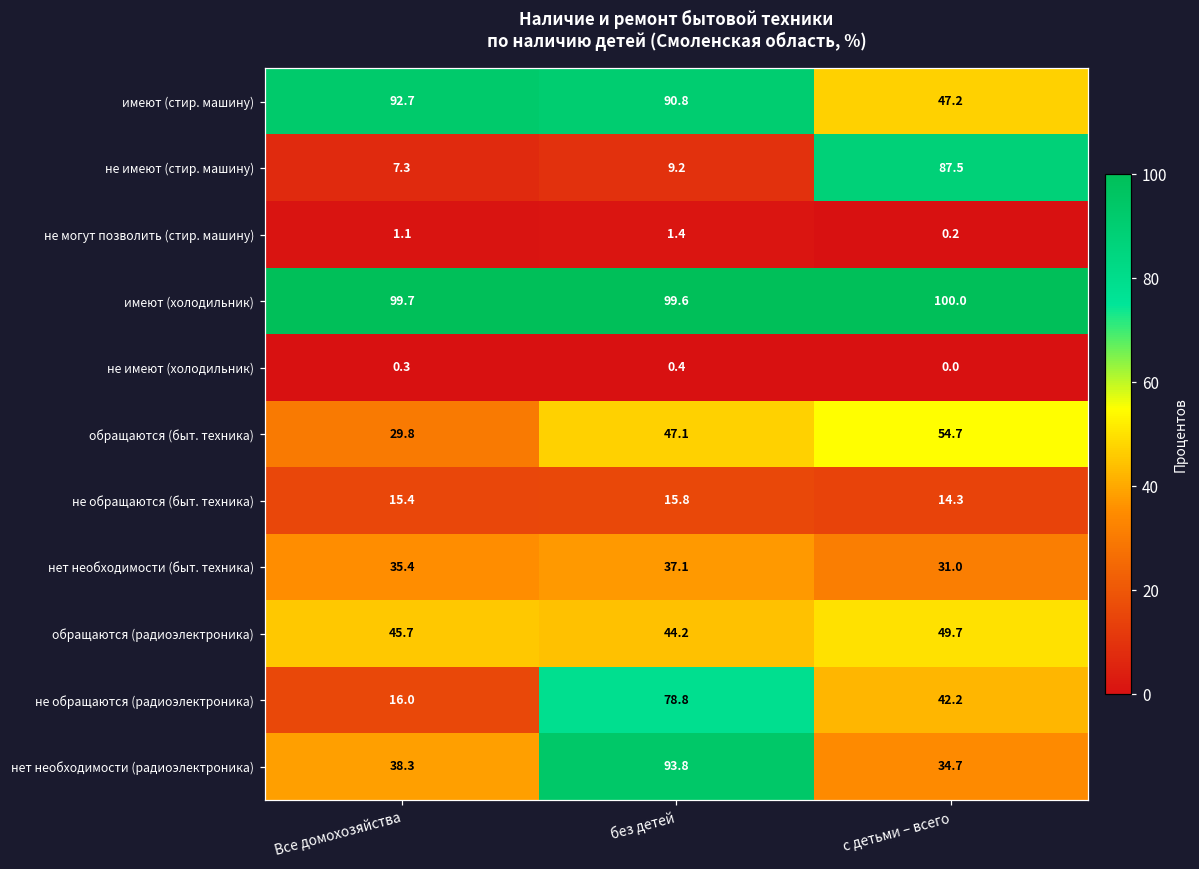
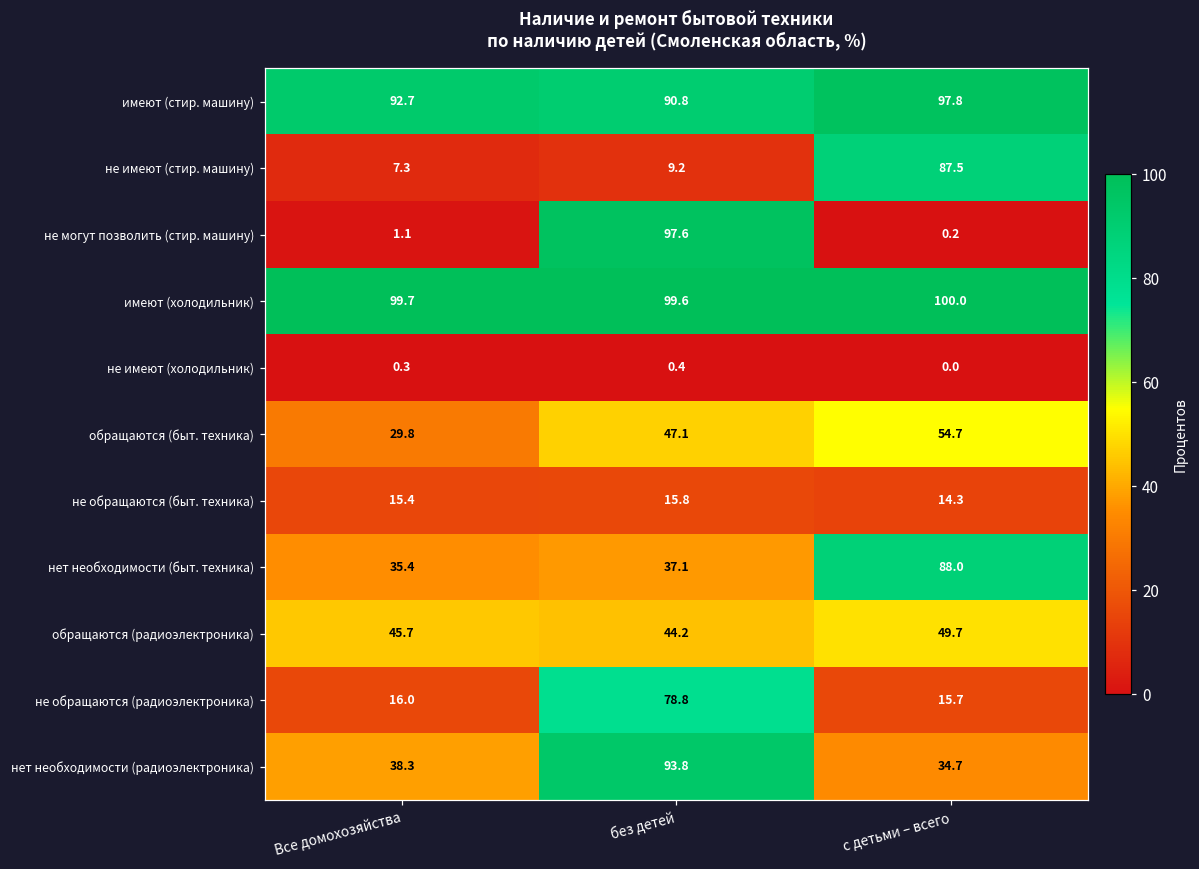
  {
    "имеют (стир. машину)": {
      "Все домохозяйства": 92.7,
      "без детей": 90.8,
-     "с детьми – всего": 47.2
+     "с детьми – всего": 97.8
    },
    "не имеют (стир. машину)": {
      "Все домохозяйства": 7.3,
      "без детей": 9.2,
      "с детьми – всего": 87.5
    },
    "не могут позволить (стир. машину)": {
      "Все домохозяйства": 1.1,
-     "без детей": 1.4,
+     "без детей": 97.6,
      "с детьми – всего": 0.2
    },
    "имеют (холодильник)": {
      "Все домохозяйства": 99.7,
      "без детей": 99.6,
      "с детьми – всего": 100.0
    },
    "не имеют (холодильник)": {
      "Все домохозяйства": 0.3,
      "без детей": 0.4,
      "с детьми – всего": 0.0
    },
    "обращаются (быт. техника)": {
      "Все домохозяйства": 29.8,
      "без детей": 47.1,
      "с детьми – всего": 54.7
    },
    "не обращаются (быт. техника)": {
      "Все домохозяйства": 15.4,
      "без детей": 15.8,
      "с детьми – всего": 14.3
    },
    "нет необходимости (быт. техника)": {
      "Все домохозяйства": 35.4,
      "без детей": 37.1,
-     "с детьми – всего": 31.0
+     "с детьми – всего": 88.0
    },
    "обращаются (радиоэлектроника)": {
      "Все домохозяйства": 45.7,
      "без детей": 44.2,
      "с детьми – всего": 49.7
    },
    "не обращаются (радиоэлектроника)": {
      "Все домохозяйства": 16.0,
      "без детей": 78.8,
-     "с детьми – всего": 42.2
+     "с детьми – всего": 15.7
    },
    "нет необходимости (радиоэлектроника)": {
      "Все домохозяйства": 38.3,
      "без детей": 93.8,
      "с детьми – всего": 34.7
    }
  }
